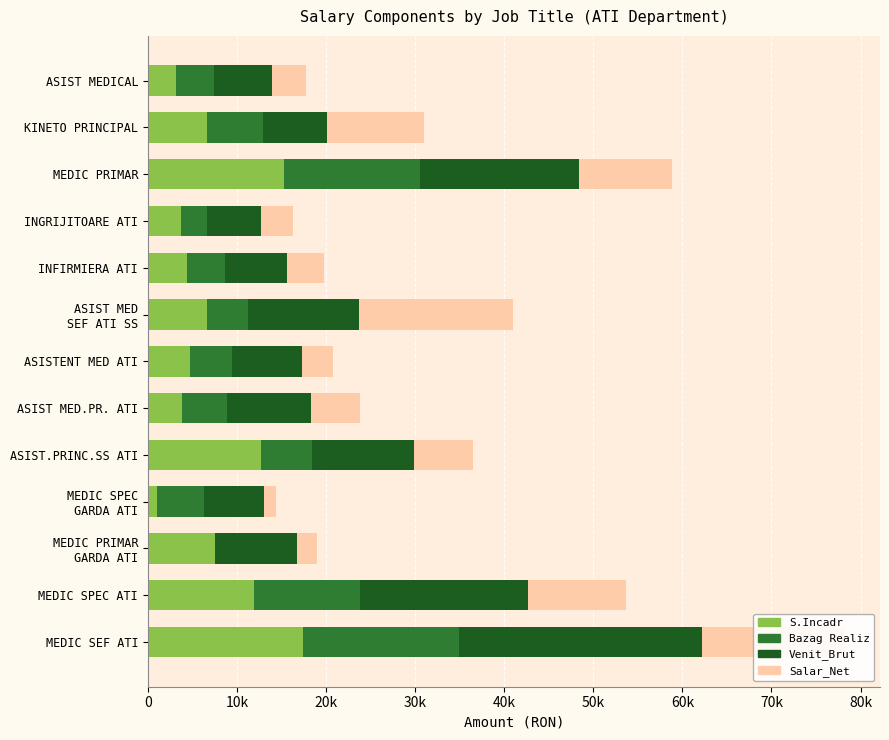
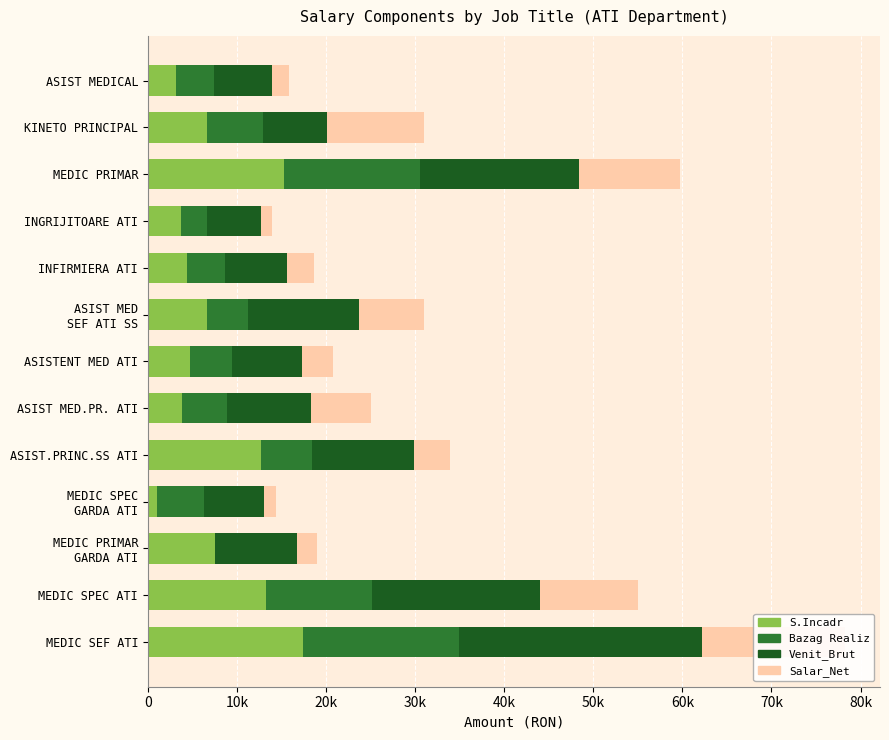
  {
    "S.Incadr": {
      "ASIST MEDICAL": 3000,
      "KINETO PRINCIPAL": 7000,
      "MEDIC PRIMAR": 15000,
      "INGRIJITOARE ATI": 4000,
      "INFIRMIERA ATI": 4000,
      "ASIST MED SEF ATI SS": 7000,
      "ASISTENT MED ATI": 5000,
      "ASIST MED.PR. ATI": 4000,
      "ASIST.PRINC.SS ATI": 13000,
      "MEDIC SPEC GARDA ATI": 1000,
      "MEDIC PRIMAR GARDA ATI": 7000,
-     "MEDIC SPEC ATI": 12000,
+     "MEDIC SPEC ATI": 13000,
      "MEDIC SEF ATI": 17000
    },
    "Salar_Net": {
-     "ASIST MEDICAL": 4000,
+     "ASIST MEDICAL": 2000,
      "KINETO PRINCIPAL": 11000,
-     "MEDIC PRIMAR": 10000,
-     "INGRIJITOARE ATI": 4000,
-     "INFIRMIERA ATI": 4000,
-     "ASIST MED SEF ATI SS": 17000,
+     "MEDIC PRIMAR": 11000,
+     "INGRIJITOARE ATI": 1000,
+     "INFIRMIERA ATI": 3000,
+     "ASIST MED SEF ATI SS": 7000,
      "ASISTENT MED ATI": 3000,
-     "ASIST MED.PR. ATI": 6000,
-     "ASIST.PRINC.SS ATI": 7000,
+     "ASIST MED.PR. ATI": 7000,
+     "ASIST.PRINC.SS ATI": 4000,
      "MEDIC SPEC GARDA ATI": 1000,
      "MEDIC PRIMAR GARDA ATI": 2000,
      "MEDIC SPEC ATI": 11000
    }
  }
